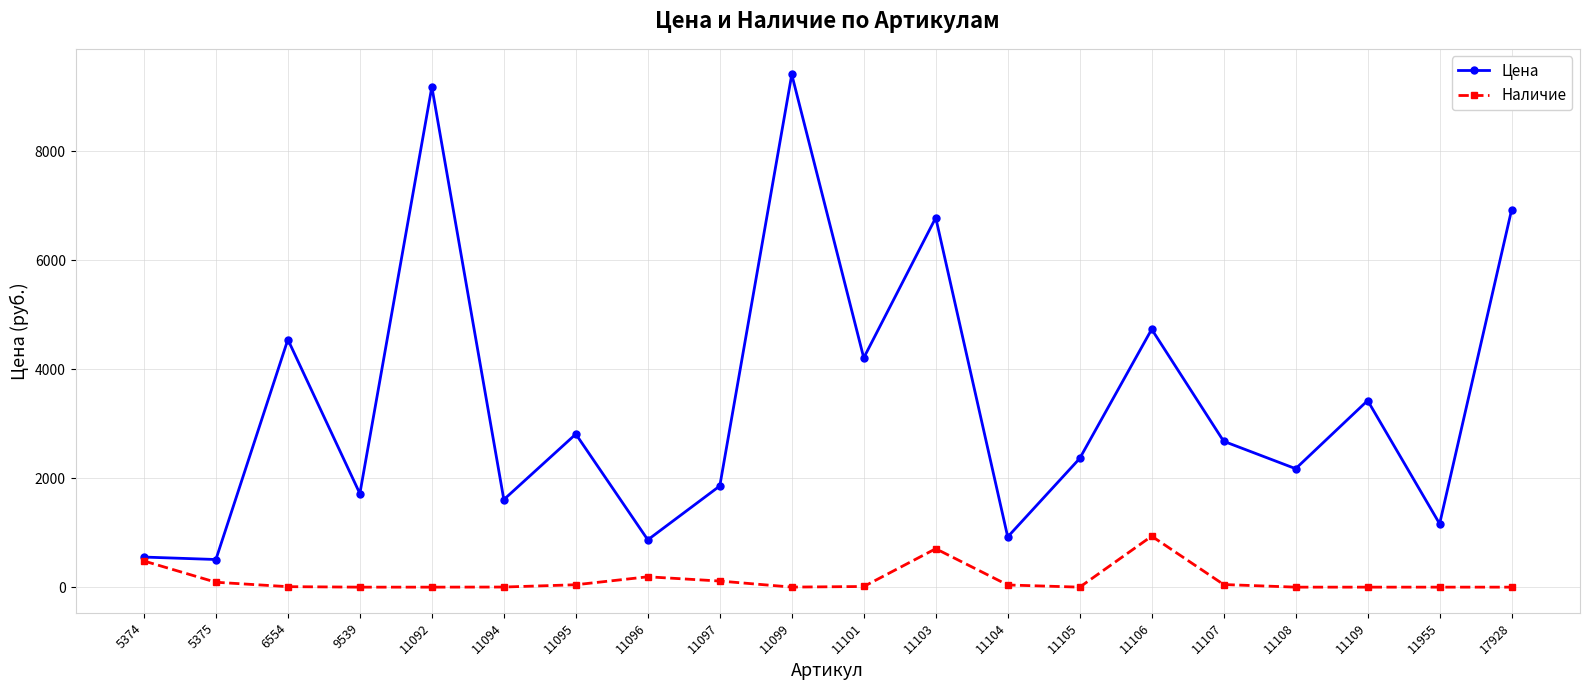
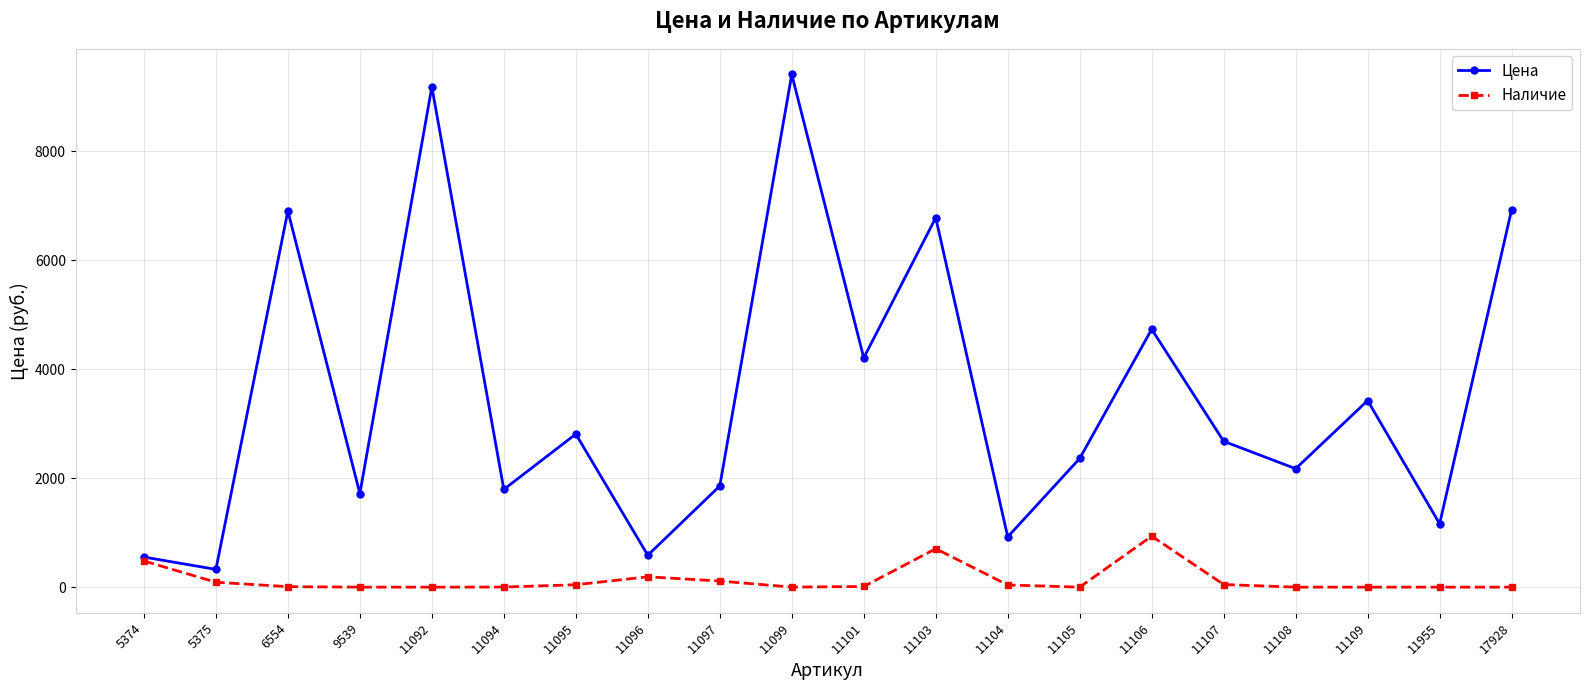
  {
    "Цена": {
      "5374": 600,
-     "5375": 500,
-     "6554": 4500,
+     "5375": 300,
+     "6554": 6900,
      "9539": 1700,
      "11092": 9200,
-     "11094": 1600,
+     "11094": 1800,
      "11095": 2800,
-     "11096": 900,
+     "11096": 600,
      "11097": 1900,
      "11099": 9400,
      "11101": 4200,
      "11103": 6800,
      "11104": 900,
      "11105": 2400,
      "11106": 4700,
      "11107": 2700,
      "11108": 2200,
      "11109": 3400,
      "11955": 1200,
      "17928": 6900
    },
    "Наличие": {
      "5374": 500,
      "5375": 100,
      "6554": 0,
      "9539": 0,
      "11092": 0,
      "11094": 0,
      "11095": 0,
      "11096": 200,
      "11097": 100,
      "11099": 0,
      "11101": 0,
      "11103": 700,
      "11104": 0,
      "11105": 0,
      "11106": 900,
      "11107": 0,
      "11108": 0,
      "11109": 0,
      "11955": 0,
      "17928": 0
    }
  }
